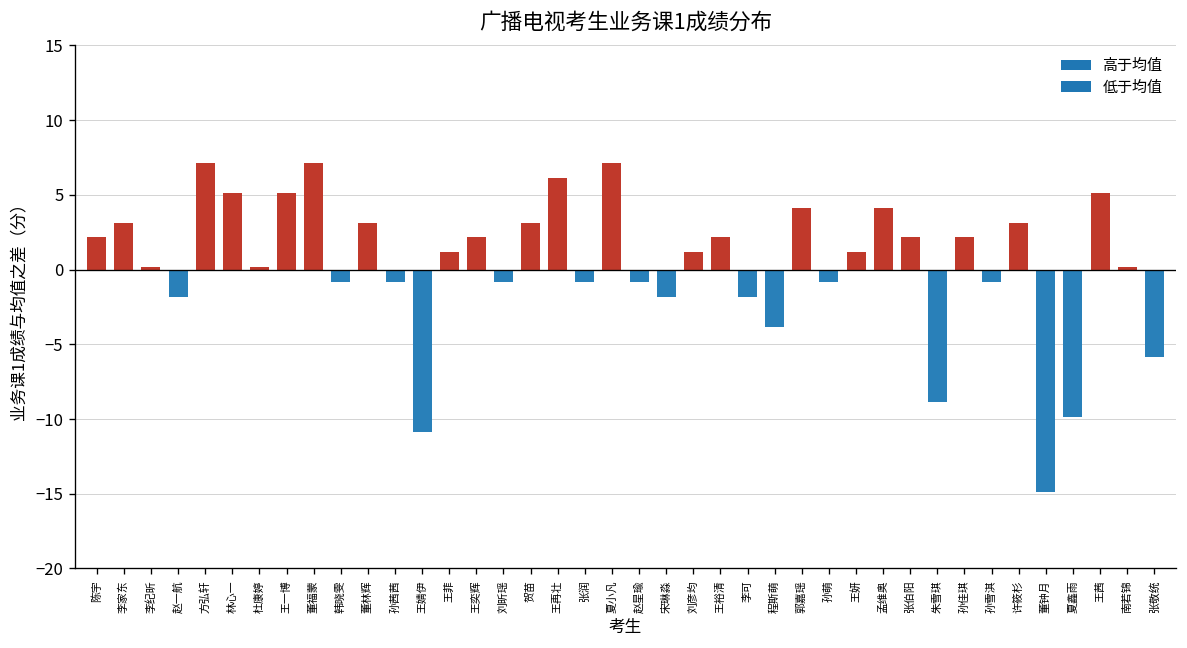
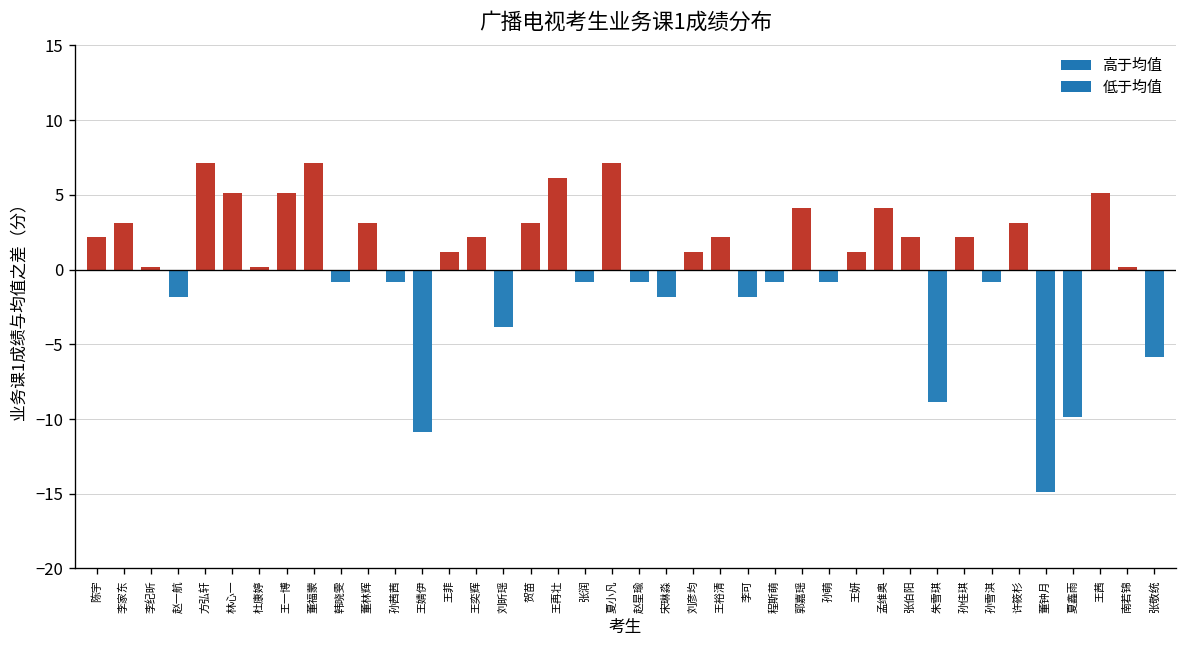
  {
    "陈宇": 2.2,
    "李家东": 3.2,
    "赵一航": -1.8,
    "方弘轩": 7.2,
    "林心一": 5.2,
    "王一博": 5.2,
    "董福蒙": 7.2,
    "韩晓雯": -0.8,
    "董林辉": 3.2,
    "孙茜茜": -0.8,
    "王婧伊": -10.8,
    "王菲": 1.2,
    "王奕辉": 2.2,
-   "刘昕瑶": -0.8,
+   "刘昕瑶": -3.8,
    "贺苗": 3.2,
    "王再壮": 6.2,
    "张润": -0.8,
    "夏小凡": 7.2,
    "赵星瑜": -0.8,
    "宋琳淼": -1.8,
    "刘彦均": 1.2,
    "王裕清": 2.2,
    "李可": -1.8,
-   "程斯萌": -3.8,
+   "程斯萌": -0.8,
    "郭嘉瑶": 4.2,
    "孙萌": -0.8,
    "王妍": 1.2,
    "孟维奥": 4.2,
    "张伯阳": 2.2,
    "朱雪琪": -8.8,
    "孙佳琪": 2.2,
    "孙雪淇": -0.8,
    "许筱杉": 3.2,
    "董钟月": -14.8,
    "夏鑫雨": -9.8,
    "王茜": 5.2,
    "张敬统": -5.8
  }
